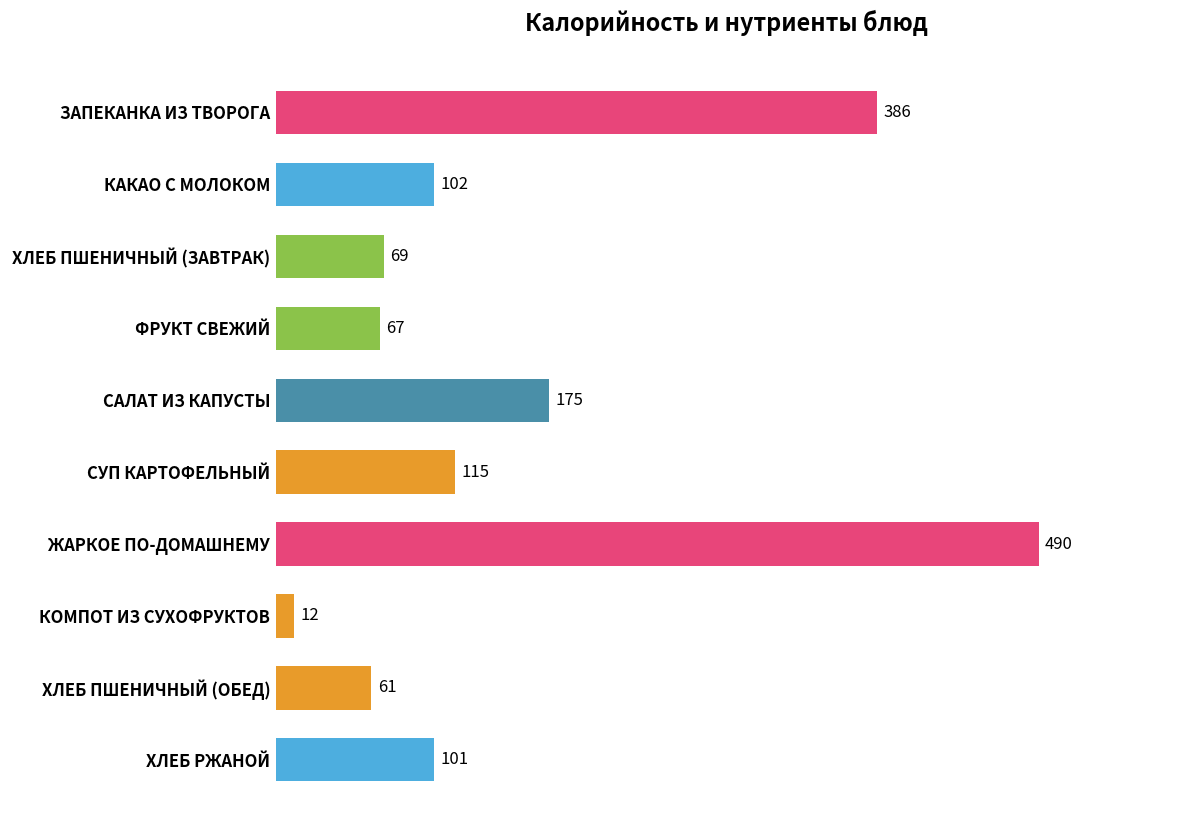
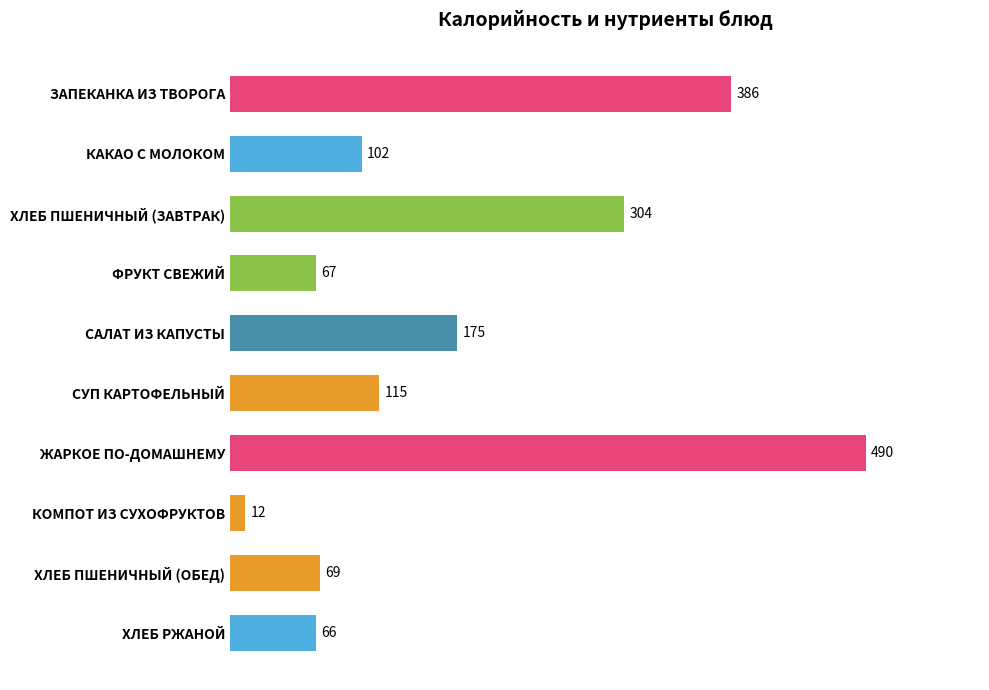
  {
    "ЗАПЕКАНКА ИЗ ТВОРОГА": 386,
    "КАКАО С МОЛОКОМ": 102,
-   "ХЛЕБ ПШЕНИЧНЫЙ (ЗАВТРАК)": 69,
+   "ХЛЕБ ПШЕНИЧНЫЙ (ЗАВТРАК)": 304,
    "ФРУКТ СВЕЖИЙ": 67,
    "САЛАТ ИЗ КАПУСТЫ": 175,
    "СУП КАРТОФЕЛЬНЫЙ": 115,
    "ЖАРКОЕ ПО-ДОМАШНЕМУ": 490,
    "КОМПОТ ИЗ СУХОФРУКТОВ": 12,
-   "ХЛЕБ ПШЕНИЧНЫЙ (ОБЕД)": 61,
-   "ХЛЕБ РЖАНОЙ": 101
+   "ХЛЕБ ПШЕНИЧНЫЙ (ОБЕД)": 69,
+   "ХЛЕБ РЖАНОЙ": 66
  }
